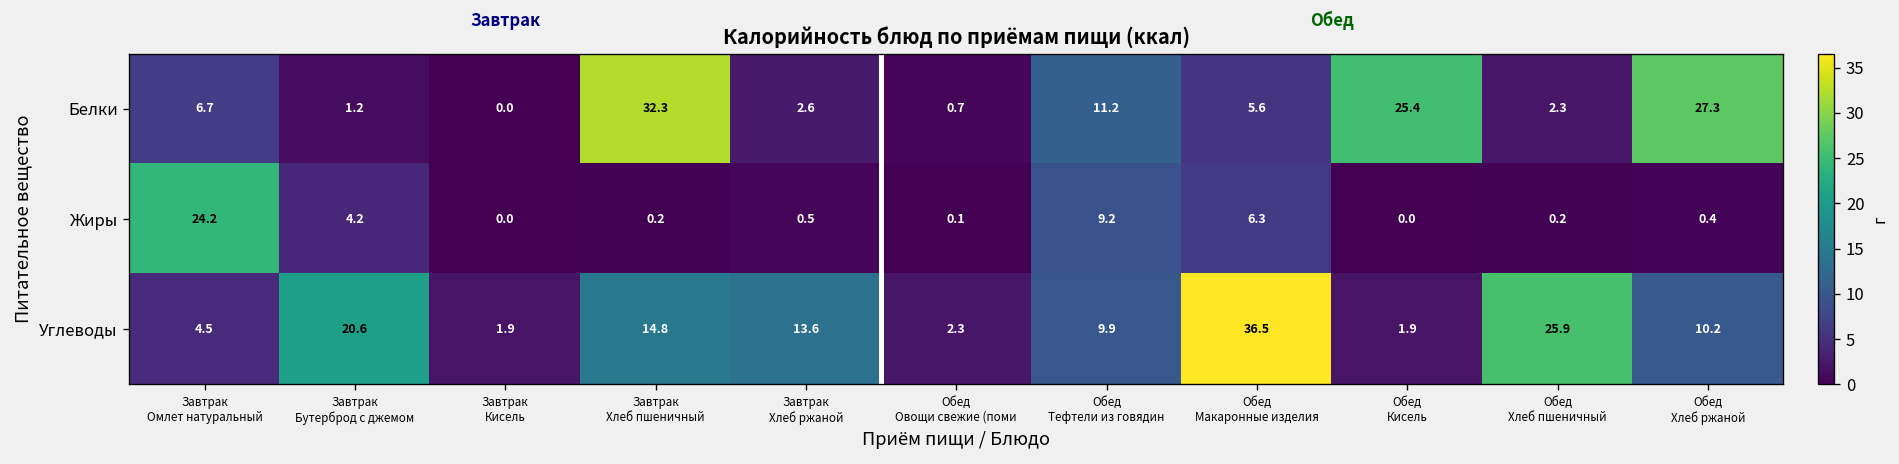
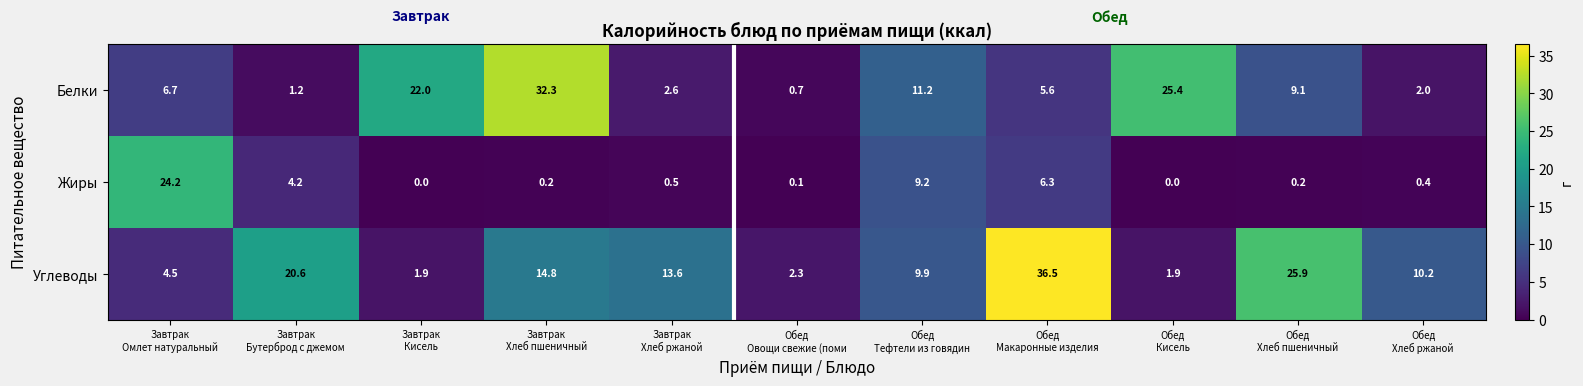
  {
    "Белки": {
      "Завтрак Омлет натуральный": 6.7,
      "Завтрак Бутерброд с джемом": 1.2,
-     "Завтрак Кисель": 0.0,
+     "Завтрак Кисель": 22.0,
      "Завтрак Хлеб пшеничный": 32.3,
      "Завтрак Хлеб ржаной": 2.6,
      "Обед Овощи свежие (поми": 0.7,
      "Обед Тефтели из говядин": 11.2,
      "Обед Макаронные изделия": 5.6,
      "Обед Кисель": 25.4,
-     "Обед Хлеб пшеничный": 2.3,
-     "Обед Хлеб ржаной": 27.3
+     "Обед Хлеб пшеничный": 9.1,
+     "Обед Хлеб ржаной": 2.0
    },
    "Жиры": {
      "Завтрак Омлет натуральный": 24.2,
      "Завтрак Бутерброд с джемом": 4.2,
      "Завтрак Кисель": 0.0,
      "Завтрак Хлеб пшеничный": 0.2,
      "Завтрак Хлеб ржаной": 0.5,
      "Обед Овощи свежие (поми": 0.1,
      "Обед Тефтели из говядин": 9.2,
      "Обед Макаронные изделия": 6.3,
      "Обед Кисель": 0.0,
      "Обед Хлеб пшеничный": 0.2,
      "Обед Хлеб ржаной": 0.4
    },
    "Углеводы": {
      "Завтрак Омлет натуральный": 4.5,
      "Завтрак Бутерброд с джемом": 20.6,
      "Завтрак Кисель": 1.9,
      "Завтрак Хлеб пшеничный": 14.8,
      "Завтрак Хлеб ржаной": 13.6,
      "Обед Овощи свежие (поми": 2.3,
      "Обед Тефтели из говядин": 9.9,
      "Обед Макаронные изделия": 36.5,
      "Обед Кисель": 1.9,
      "Обед Хлеб пшеничный": 25.9,
      "Обед Хлеб ржаной": 10.2
    }
  }
